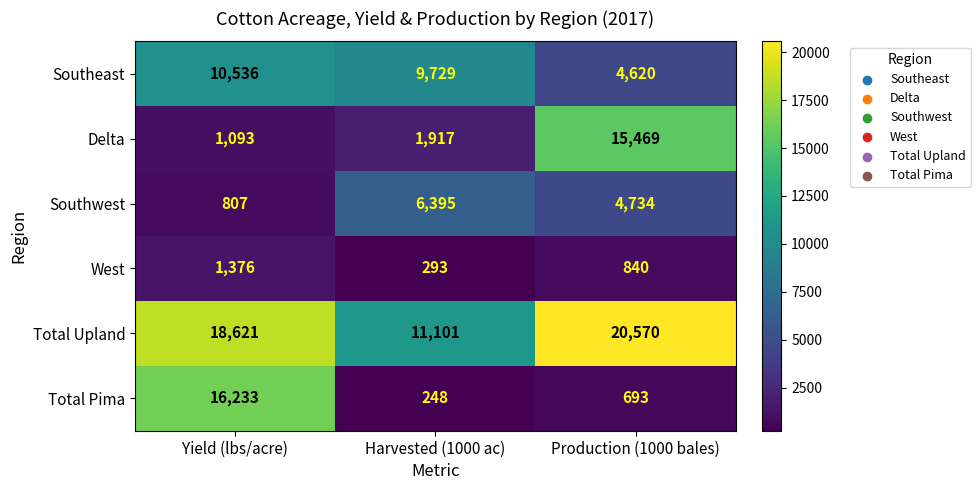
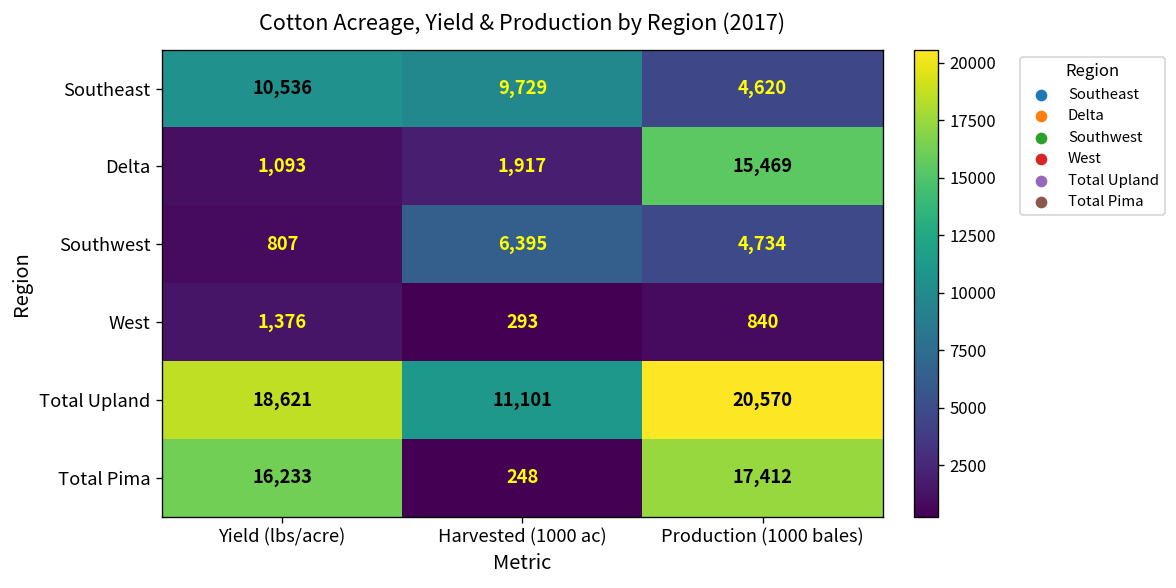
  {
    "Southeast": {
      "Yield (lbs/acre)": "10,536",
      "Harvested (1000 ac)": "9,729",
      "Production (1000 bales)": "4,620"
    },
    "Delta": {
      "Yield (lbs/acre)": "1,093",
      "Harvested (1000 ac)": "1,917",
      "Production (1000 bales)": "15,469"
    },
    "Southwest": {
      "Yield (lbs/acre)": "807",
      "Harvested (1000 ac)": "6,395",
      "Production (1000 bales)": "4,734"
    },
    "West": {
      "Yield (lbs/acre)": "1,376",
      "Harvested (1000 ac)": "293",
      "Production (1000 bales)": "840"
    },
    "Total Upland": {
      "Yield (lbs/acre)": "18,621",
      "Harvested (1000 ac)": "11,101",
      "Production (1000 bales)": "20,570"
    },
    "Total Pima": {
      "Yield (lbs/acre)": "16,233",
      "Harvested (1000 ac)": "248",
-     "Production (1000 bales)": "693"
+     "Production (1000 bales)": "17,412"
    }
  }
